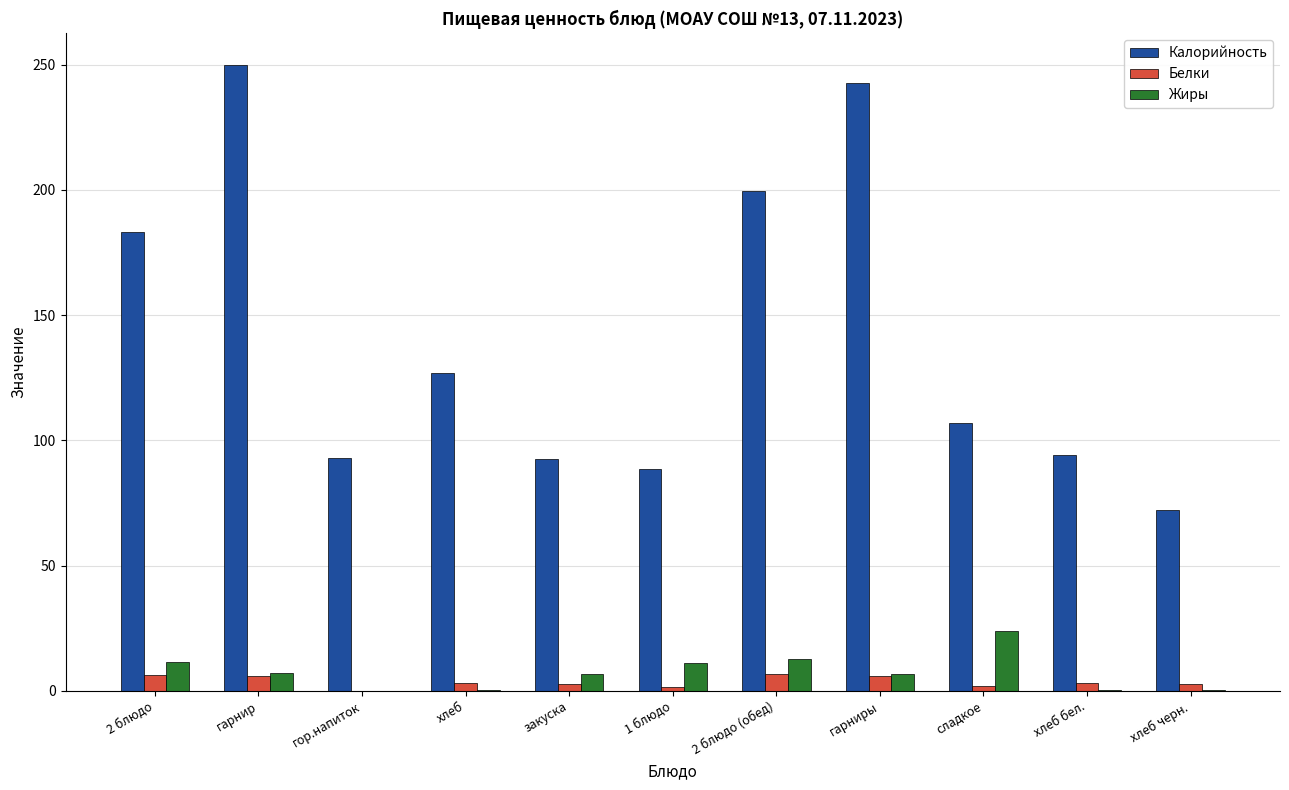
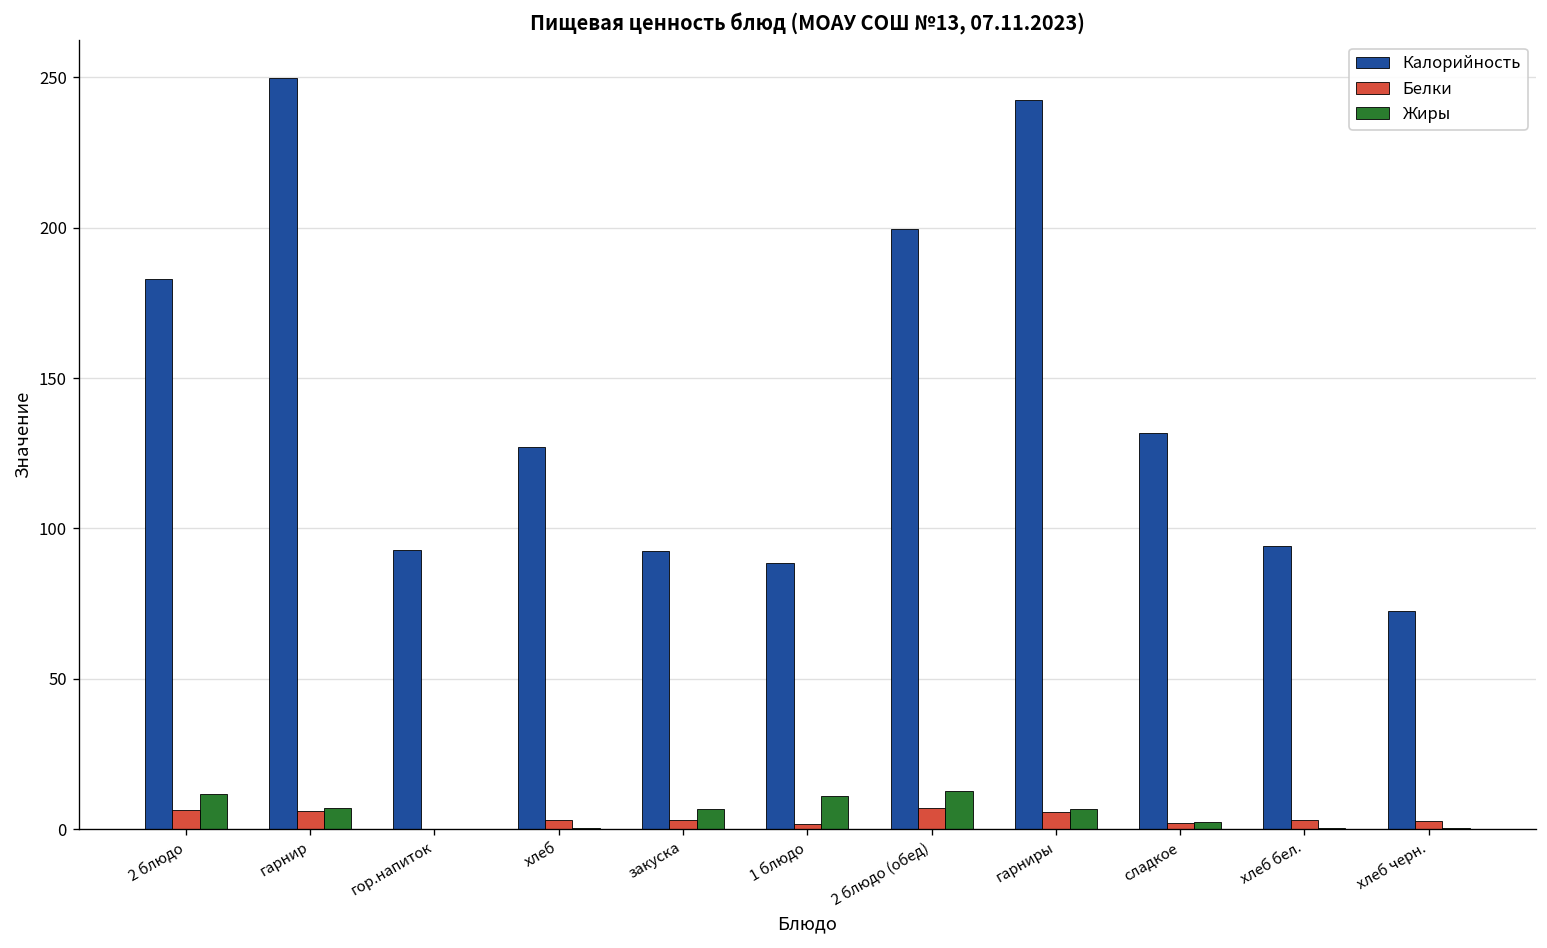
  {
    "Калорийность": {
      "2 блюдо": 183,
      "гарнир": 250,
      "гор.напиток": 93,
      "хлеб": 127,
      "закуска": 92,
      "1 блюдо": 88,
      "2 блюдо (обед)": 200,
      "гарниры": 243,
-     "сладкое": 107,
+     "сладкое": 132,
      "хлеб бел.": 94,
      "хлеб черн.": 72
    },
    "Белки": {
      "2 блюдо": 6,
      "гарнир": 6,
      "хлеб": 3,
      "закуска": 3,
      "1 блюдо": 2,
      "2 блюдо (обед)": 7,
      "гарниры": 6,
      "сладкое": 2,
      "хлеб бел.": 3,
      "хлеб черн.": 3
    },
    "Жиры": {
      "2 блюдо": 12,
      "гарнир": 7,
      "гор.напиток": 0,
      "закуска": 7,
      "1 блюдо": 11,
      "2 блюдо (обед)": 13,
      "гарниры": 7,
-     "сладкое": 24
+     "сладкое": 2
    }
  }
